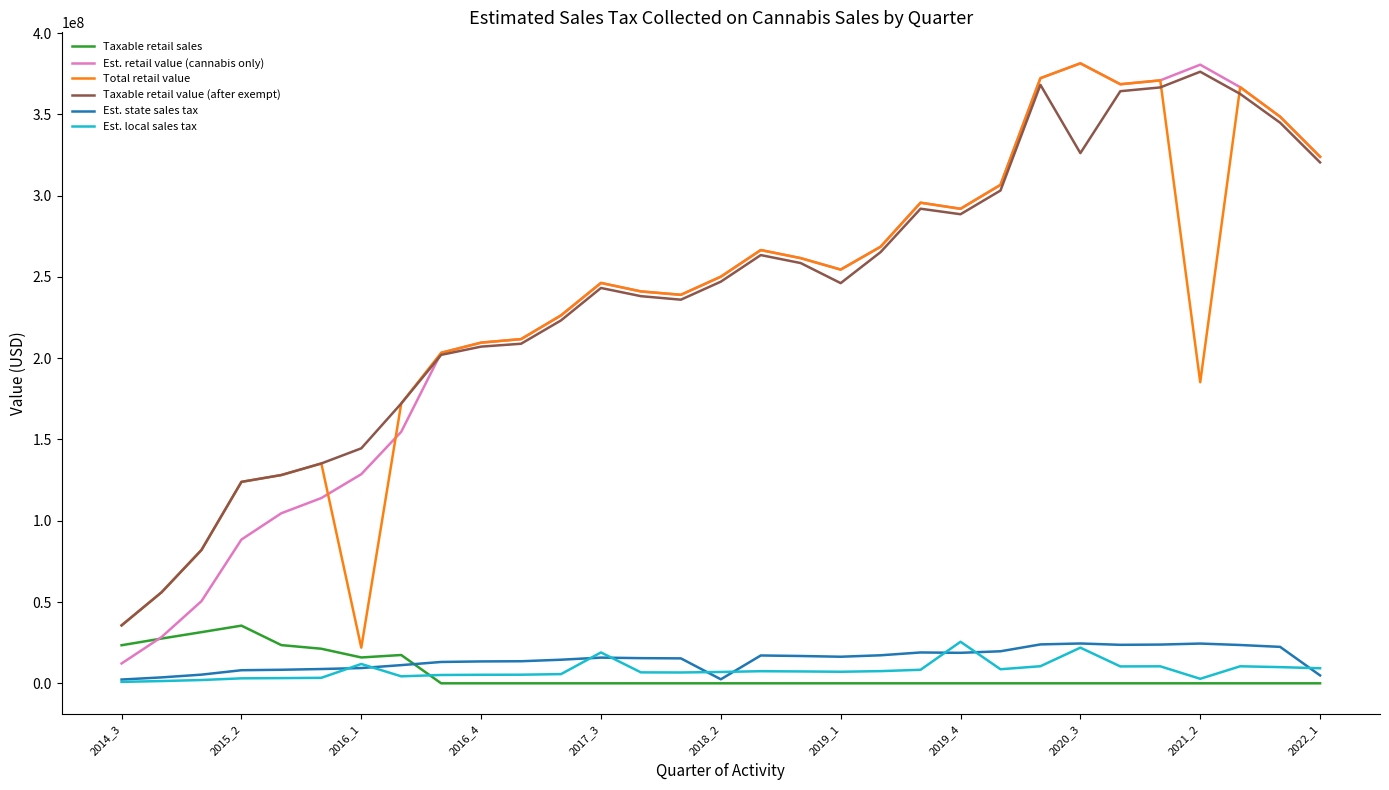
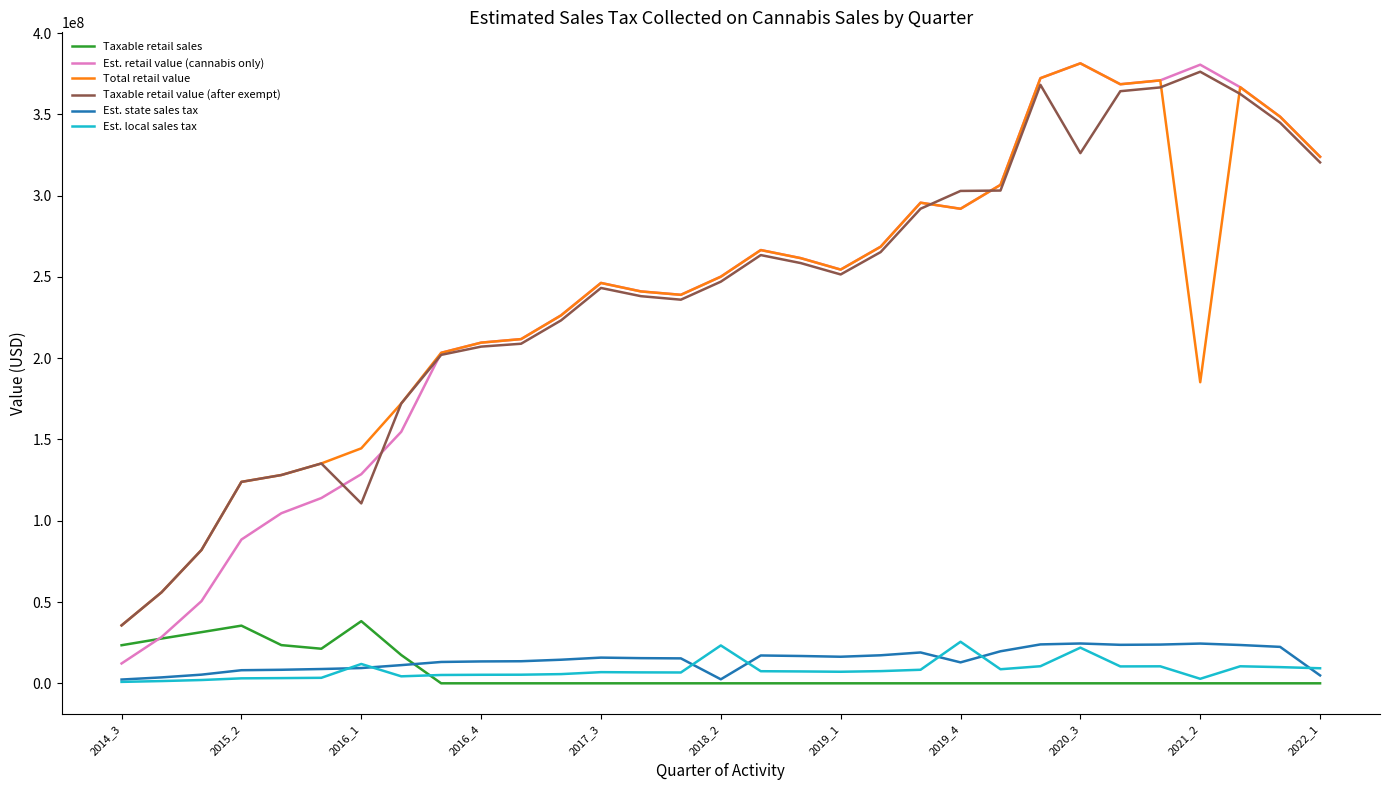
  {
    "Taxable retail sales": {
      "2014_3": 23000000,
      "2015_2": 35000000,
-     "2016_1": 16000000,
+     "2016_1": 38000000,
      "2016_4": 0,
      "2017_3": 0,
      "2018_2": 0,
      "2019_1": 0,
      "2019_4": 0,
      "2020_3": 0,
      "2021_2": 0,
      "2022_1": 0
    },
    "Est. retail value (cannabis only)": {
      "2014_3": 12000000,
      "2015_2": 88000000,
      "2016_1": 129000000,
      "2021_2": 381000000
    },
    "Total retail value": {
-     "2016_1": 22000000,
+     "2016_1": 145000000,
      "2021_2": 185000000
    },
    "Taxable retail value (after exempt)": {
-     "2016_1": 145000000,
+     "2016_1": 111000000,
      "2016_4": 207000000,
      "2017_3": 243000000,
      "2018_2": 247000000,
-     "2019_1": 246000000,
-     "2019_4": 289000000,
+     "2019_1": 252000000,
+     "2019_4": 303000000,
      "2020_3": 326000000,
      "2021_2": 376000000,
      "2022_1": 320000000
    },
    "Est. state sales tax": {
      "2015_2": 8000000,
      "2016_1": 9000000,
      "2016_4": 13000000,
      "2017_3": 16000000,
      "2018_2": 2000000,
      "2019_1": 16000000,
-     "2019_4": 19000000,
+     "2019_4": 13000000,
      "2020_3": 25000000,
      "2021_2": 24000000,
      "2022_1": 5000000
    },
    "Est. local sales tax": {
      "2015_2": 3000000,
      "2016_1": 12000000,
      "2016_4": 5000000,
-     "2017_3": 19000000,
-     "2018_2": 7000000,
+     "2017_3": 7000000,
+     "2018_2": 23000000,
      "2019_1": 7000000,
      "2019_4": 26000000,
      "2020_3": 22000000,
      "2021_2": 3000000,
      "2022_1": 9000000
    }
  }
